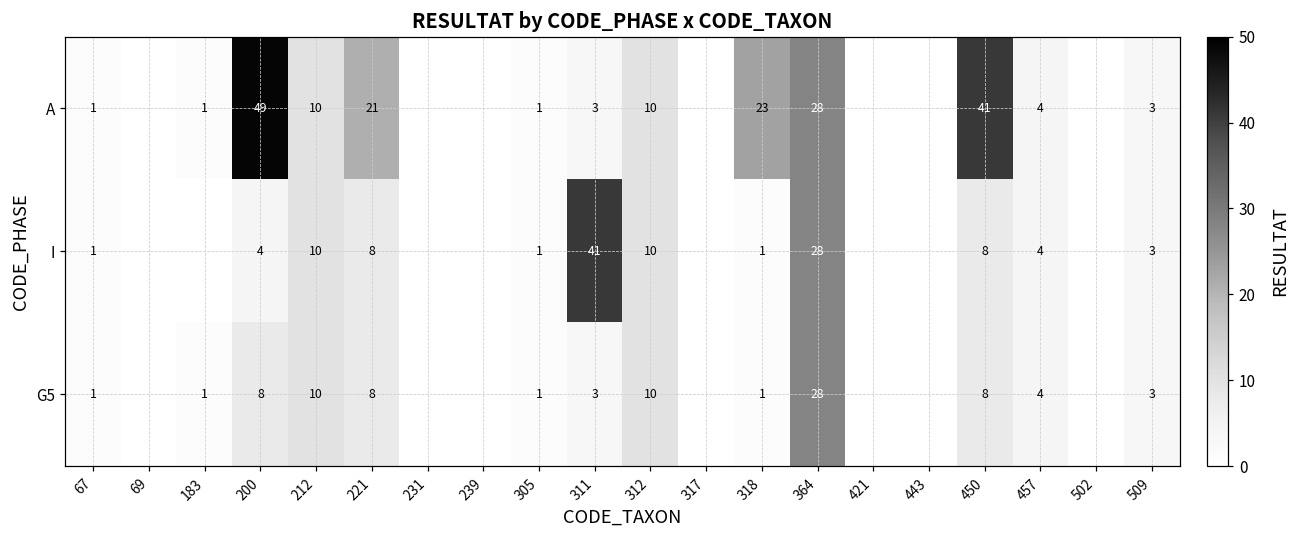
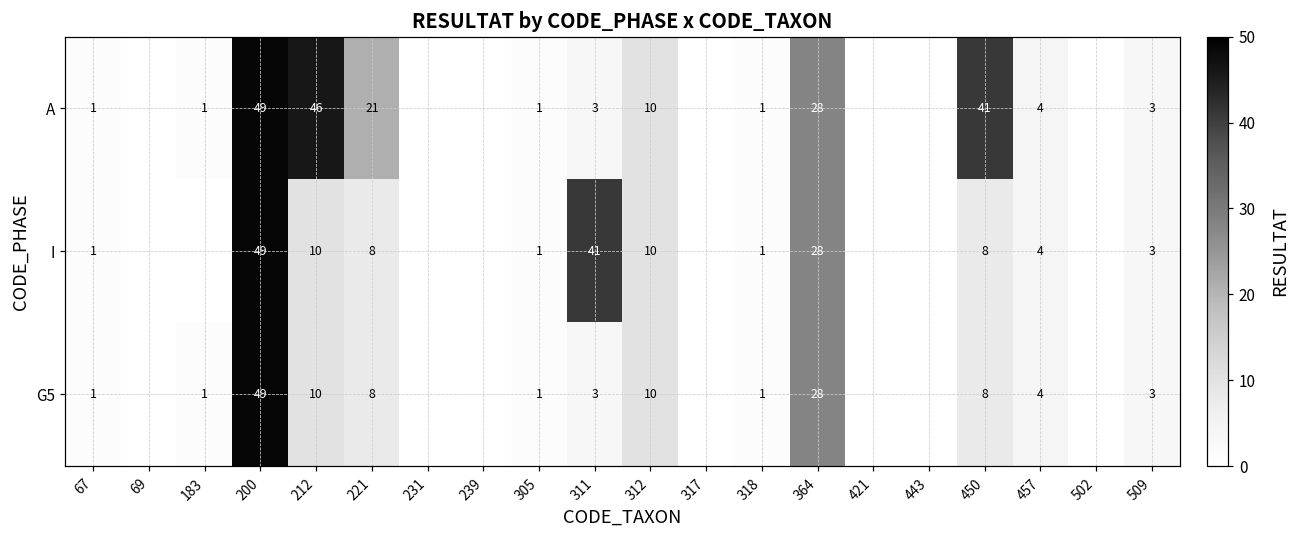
  {
    "A": {
      "67": 1,
      "183": 1,
      "200": 49,
-     "212": 10,
+     "212": 46,
      "221": 21,
      "305": 1,
      "311": 3,
      "312": 10,
-     "318": 23,
+     "318": 1,
      "364": 28,
      "450": 41,
      "457": 4,
      "509": 3
    },
    "I": {
      "67": 1,
-     "200": 4,
+     "200": 49,
      "212": 10,
      "221": 8,
      "305": 1,
      "311": 41,
      "312": 10,
      "318": 1,
      "364": 28,
      "450": 8,
      "457": 4,
      "509": 3
    },
    "G5": {
      "67": 1,
      "183": 1,
-     "200": 8,
+     "200": 49,
      "212": 10,
      "221": 8,
      "305": 1,
      "311": 3,
      "312": 10,
      "318": 1,
      "364": 28,
      "450": 8,
      "457": 4,
      "509": 3
    }
  }
